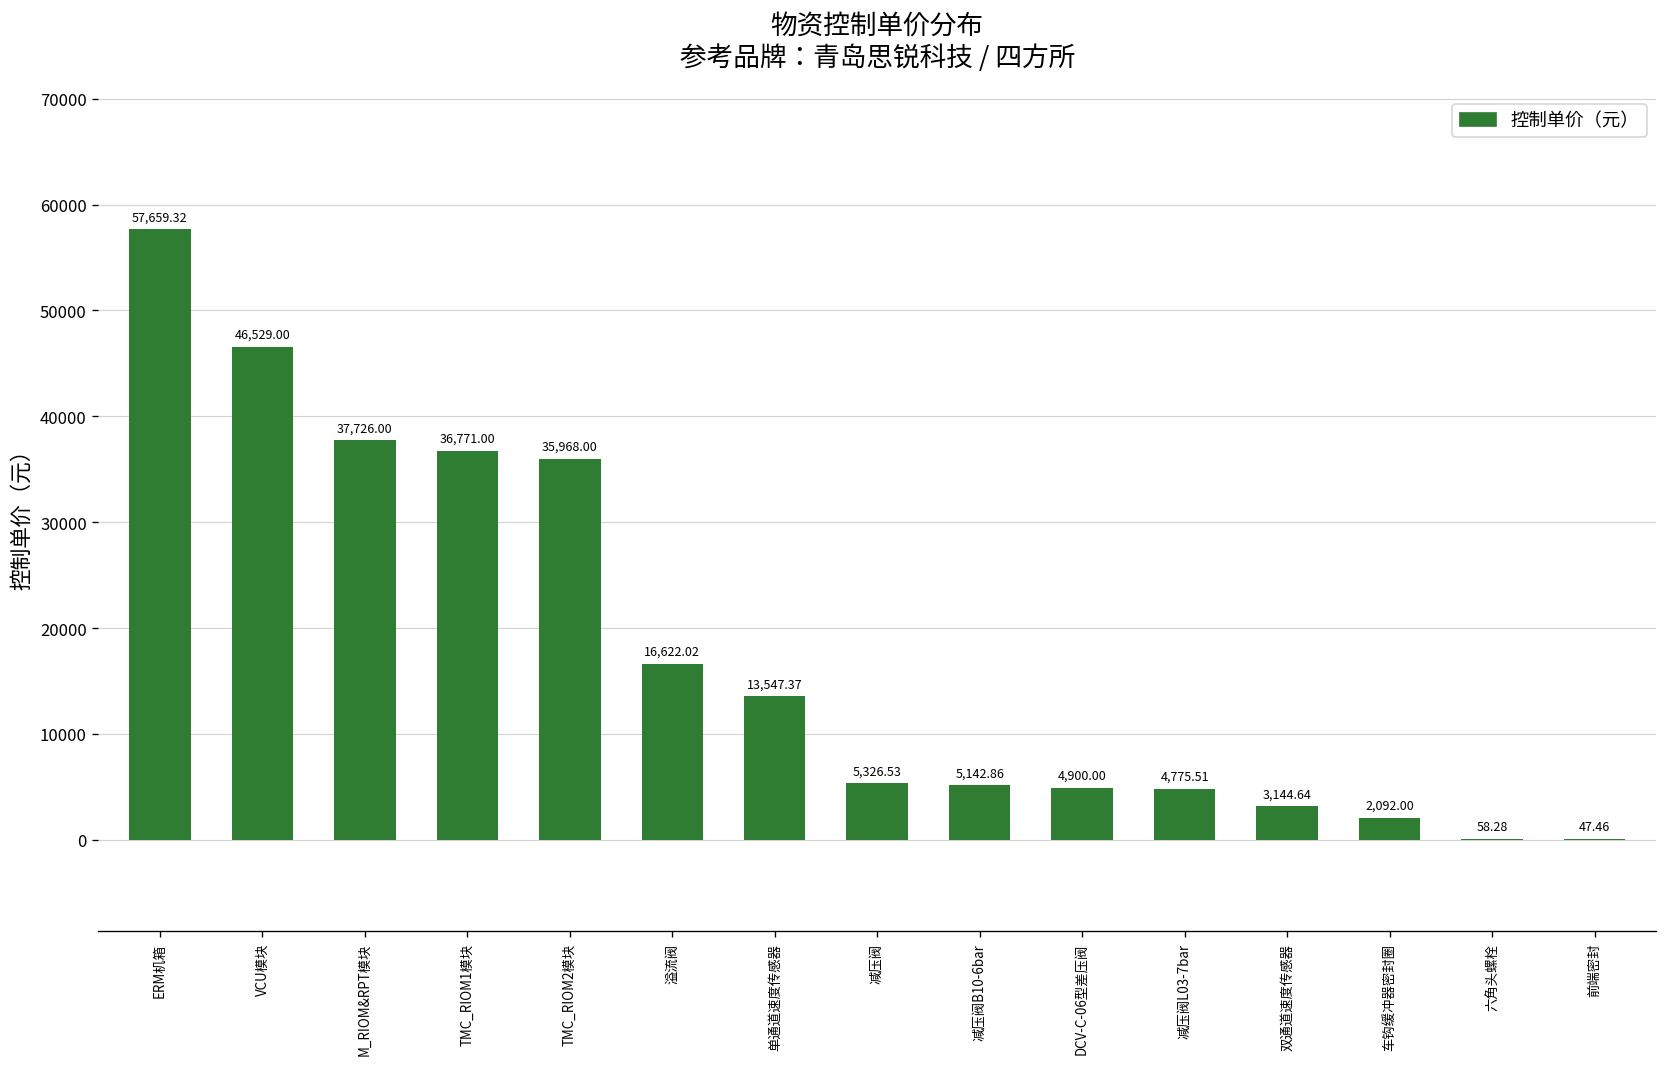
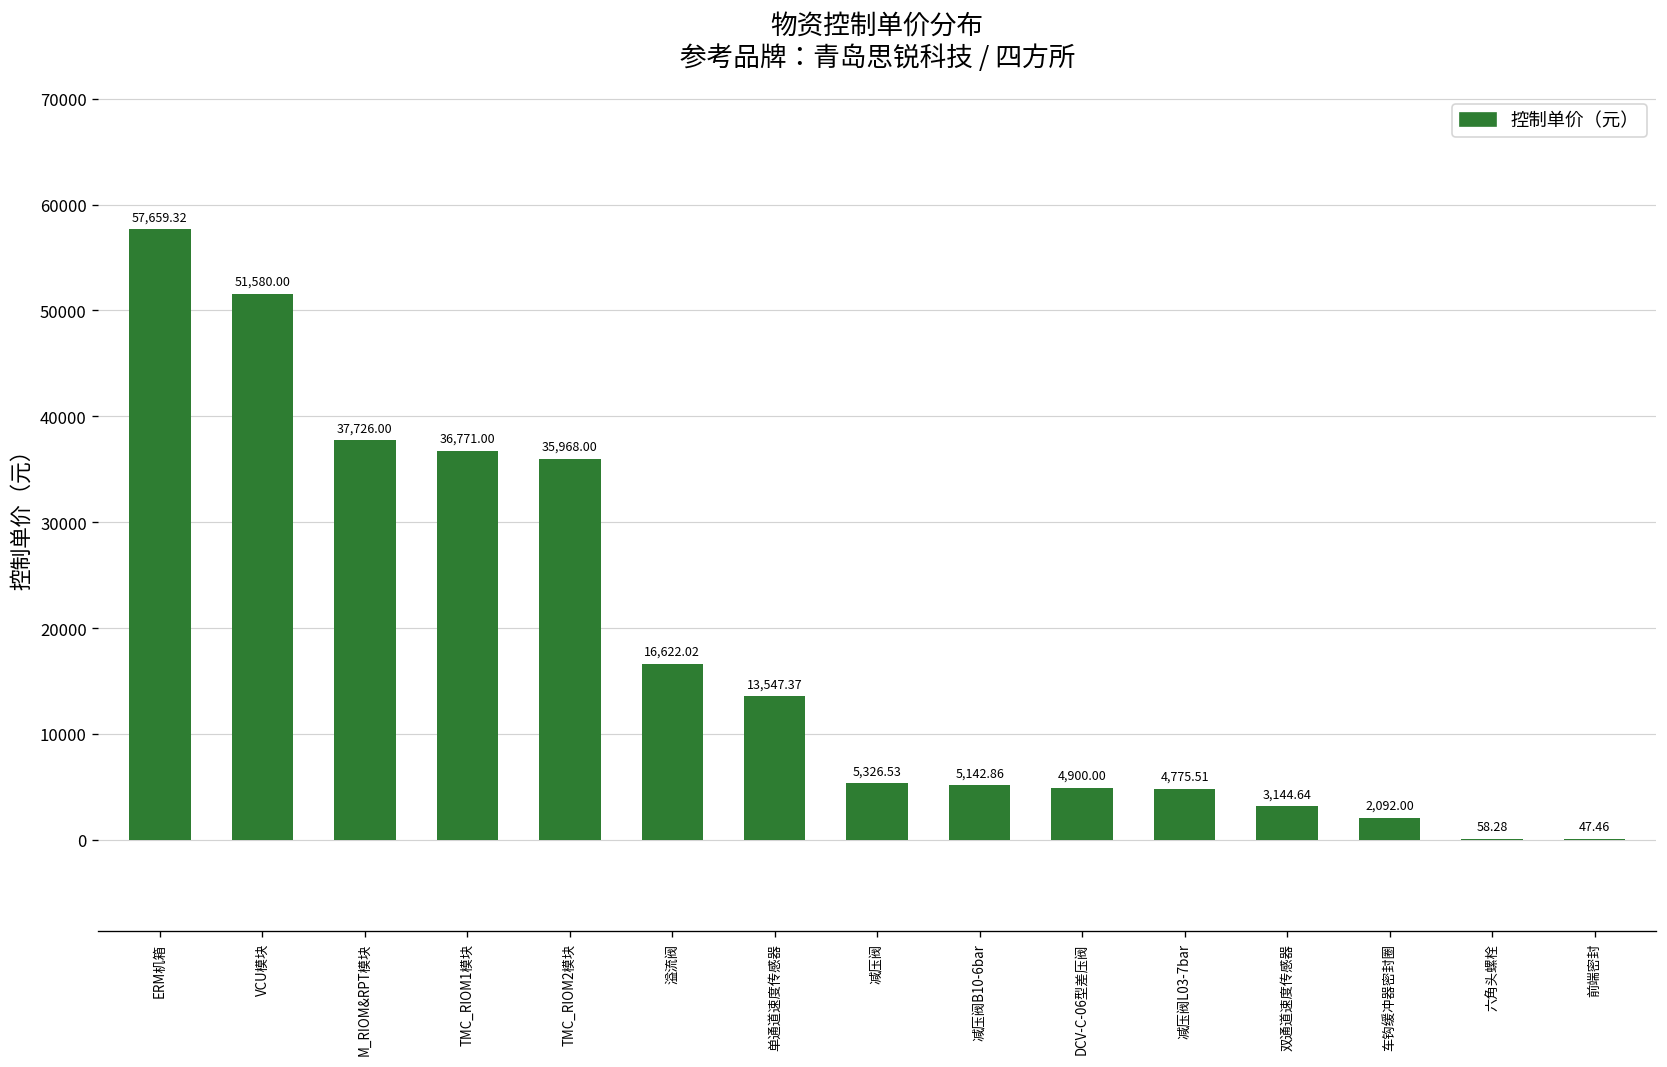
  {
    "ERM机箱": "57,659.32",
-   "VCU模块": "46,529.00",
+   "VCU模块": "51,580.00",
    "M_RIOM&RPT模块": "37,726.00",
    "TMC_RIOM1模块": "36,771.00",
    "TMC_RIOM2模块": "35,968.00",
    "溢流阀": "16,622.02",
    "单通道速度传感器": "13,547.37",
    "减压阀": "5,326.53",
    "减压阀B10-6bar": "5,142.86",
    "DCV-C-06型差压阀": "4,900.00",
    "减压阀L03-7bar": "4,775.51",
    "双通道速度传感器": "3,144.64",
    "车钩缓冲器密封圈": "2,092.00",
    "六角头螺栓": "58.28",
    "前端密封": "47.46"
  }
